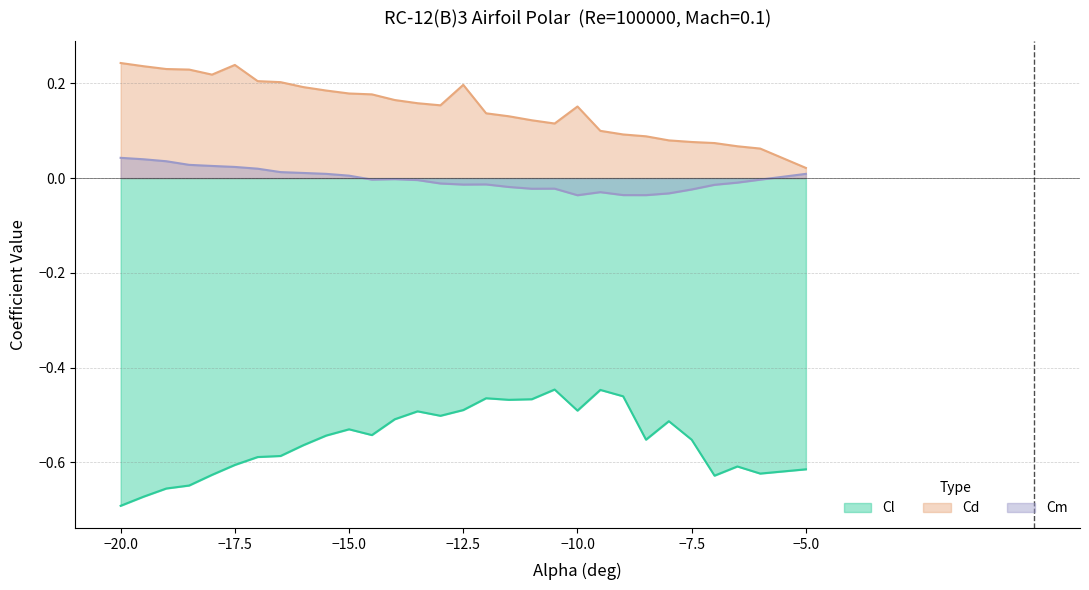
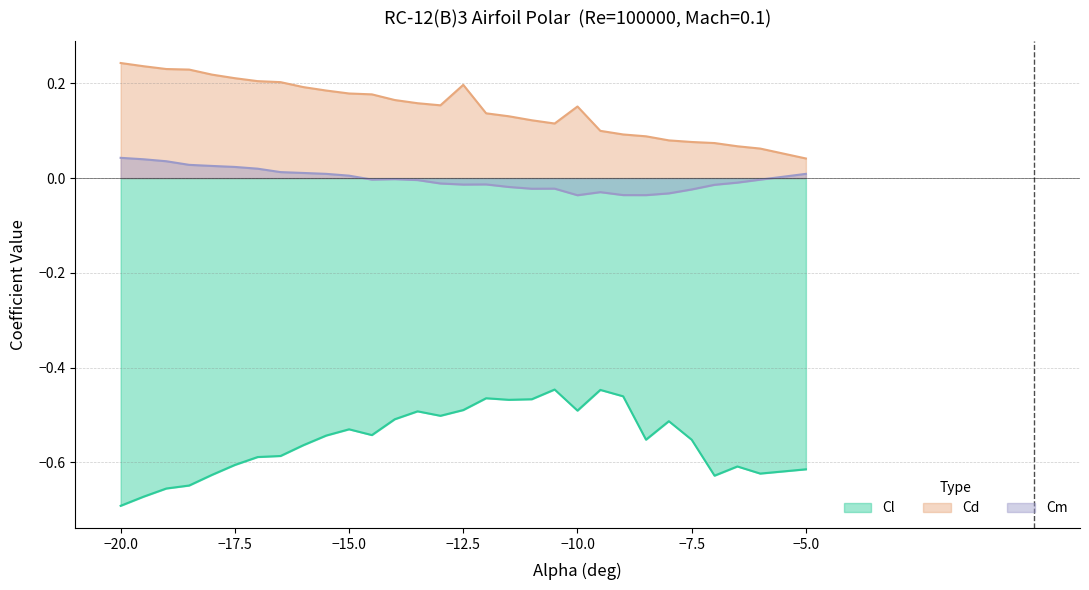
  {
    "Cd": {
      "−20.0": 0.24,
-     "−17.5": 0.24,
+     "−17.5": 0.21,
      "−15.0": 0.18,
      "−12.5": 0.20,
      "−10.0": 0.15,
      "−7.5": 0.08,
-     "−5.0": 0.02
+     "−5.0": 0.04
    }
  }
